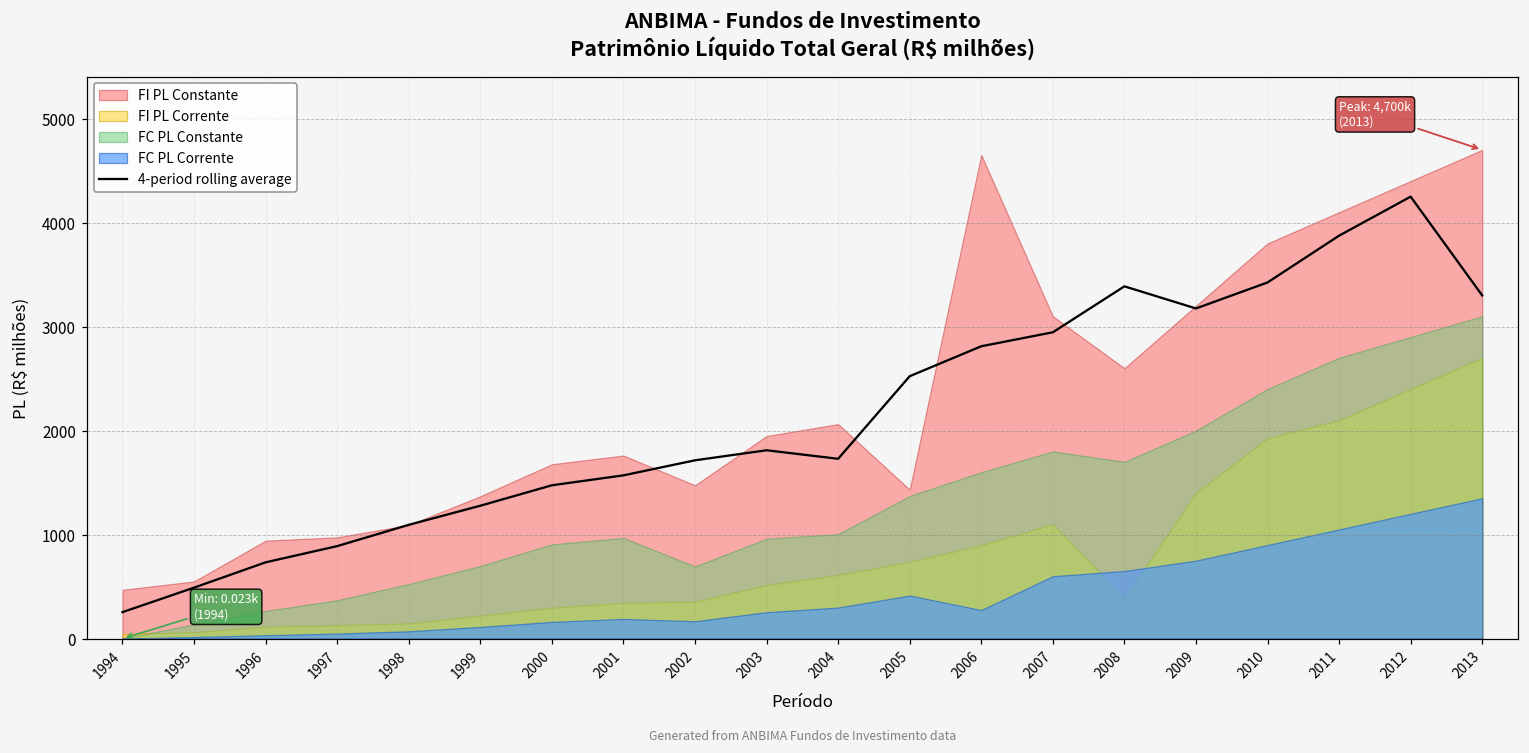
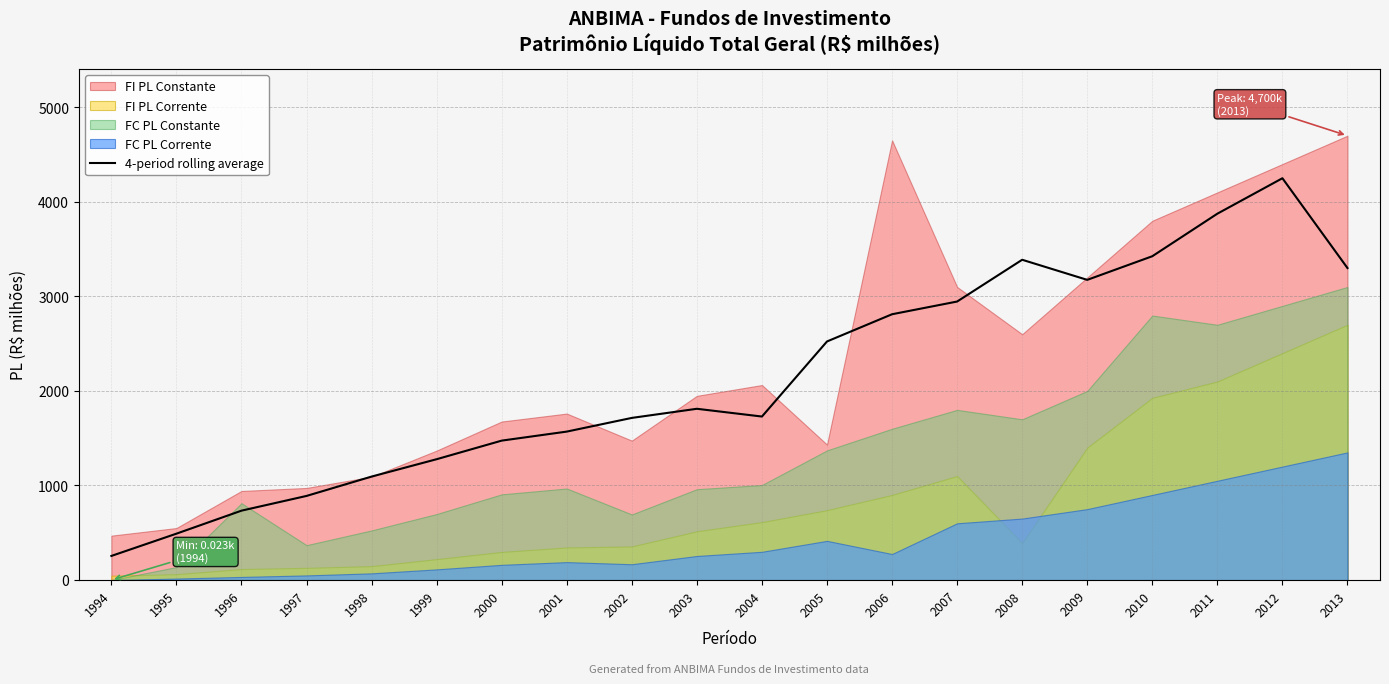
  {
    "4-period rolling average": {
      "1994": 300,
      "1995": 500,
      "1996": 700,
      "1997": 900,
      "1999": 1300,
      "2000": 1500,
      "2001": 1600,
      "2002": 1700,
      "2003": 1800,
      "2004": 1700,
      "2005": 2500,
      "2006": 2800,
      "2007": 2900,
      "2008": 3400,
      "2010": 3400,
      "2011": 3900,
      "2012": 4300,
      "2013": 3300
    },
    "FI PL Constante": {
      "1994": 500,
      "1995": 500,
      "1996": 900,
      "1997": 1000,
      "1999": 1400,
      "2000": 1700,
      "2001": 1800,
      "2002": 1500,
      "2003": 1900,
      "2004": 2100,
      "2005": 1400,
      "2006": 4700,
      "2007": 3100,
      "2008": 2600,
      "2010": 3800,
      "2011": 4100,
      "2012": 4400,
      "2013": 4700
    },
    "FI PL Corrente": {
      "1994": 0,
      "1996": 100,
      "1997": 100,
      "1998": 100,
      "1999": 200,
      "2000": 300,
      "2001": 300,
      "2002": 400,
      "2003": 500,
      "2004": 600,
      "2005": 700,
      "2006": 900,
      "2007": 1100,
      "2008": 400,
      "2009": 1400,
      "2010": 1900,
      "2011": 2100,
      "2012": 2400,
      "2013": 2700
    },
    "FC PL Constante": {
-     "1996": 300,
+     "1996": 800,
      "1997": 400,
      "1998": 500,
      "1999": 700,
      "2000": 900,
      "2001": 1000,
      "2002": 700,
      "2003": 1000,
      "2004": 1000,
      "2005": 1400,
      "2006": 1600,
      "2007": 1800,
      "2008": 1700,
      "2009": 2000,
-     "2010": 2400,
+     "2010": 2800,
      "2011": 2700,
      "2012": 2900,
      "2013": 3100
    },
    "FC PL Corrente": {
      "1996": 0,
      "1997": 0,
      "1998": 100,
      "1999": 100,
      "2000": 200,
      "2001": 200,
      "2002": 200,
      "2003": 300,
      "2004": 300,
      "2005": 400,
      "2006": 300,
      "2007": 600,
      "2008": 700,
      "2009": 800,
      "2010": 900,
      "2011": 1100,
      "2012": 1200,
      "2013": 1400
    }
  }
